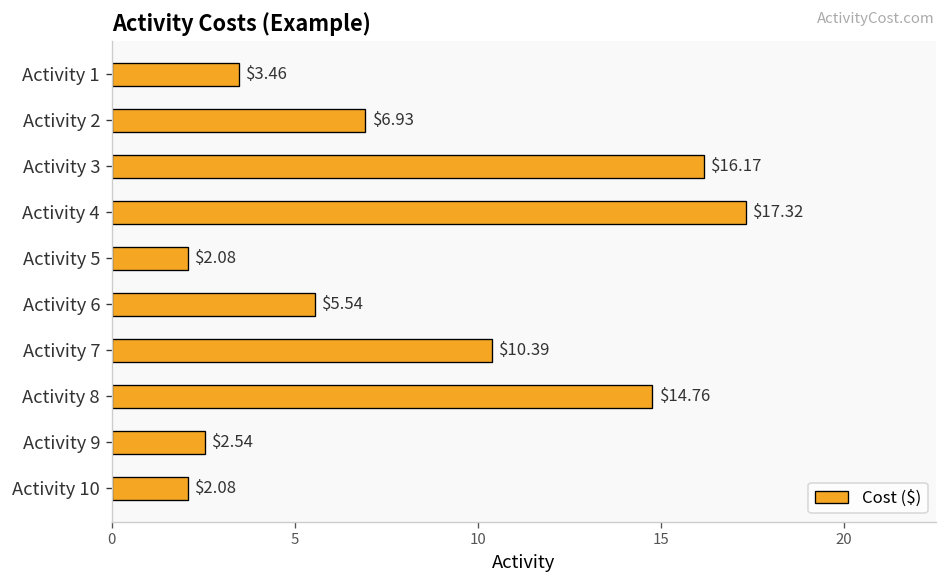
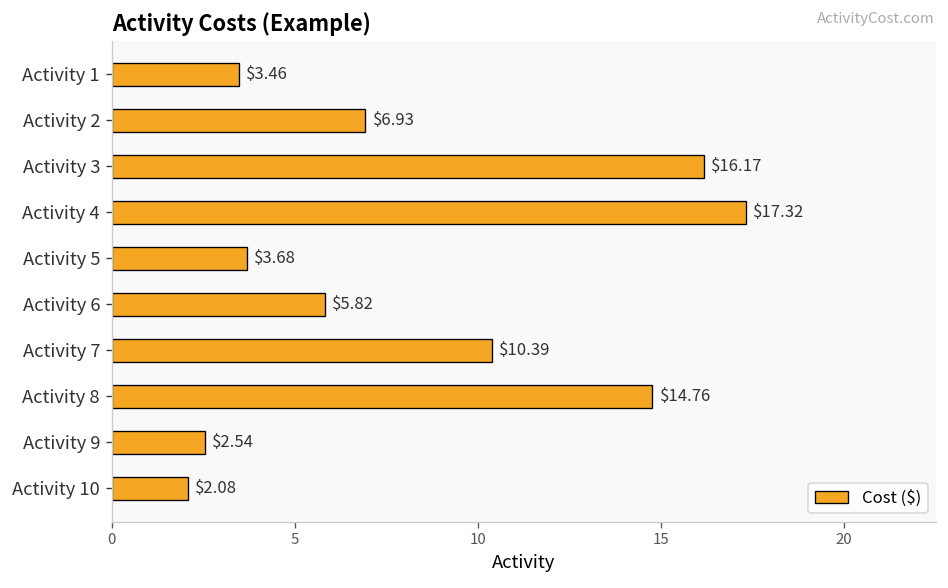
  {
    "Activity 1": "$3.46",
    "Activity 2": "$6.93",
    "Activity 3": "$16.17",
    "Activity 4": "$17.32",
-   "Activity 5": "$2.08",
-   "Activity 6": "$5.54",
+   "Activity 5": "$3.68",
+   "Activity 6": "$5.82",
    "Activity 7": "$10.39",
    "Activity 8": "$14.76",
    "Activity 9": "$2.54",
    "Activity 10": "$2.08"
  }
